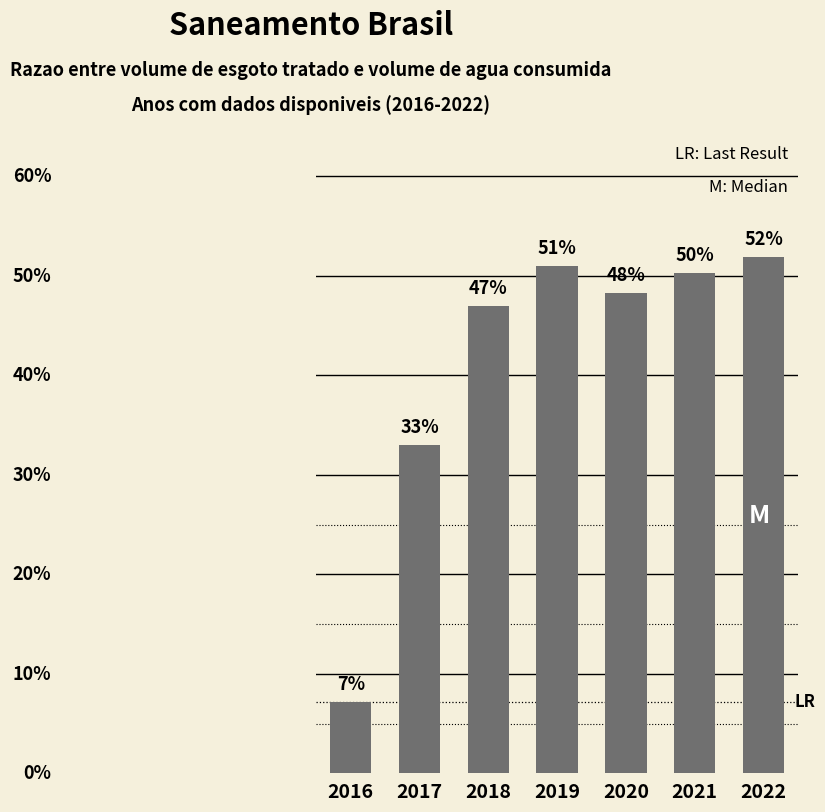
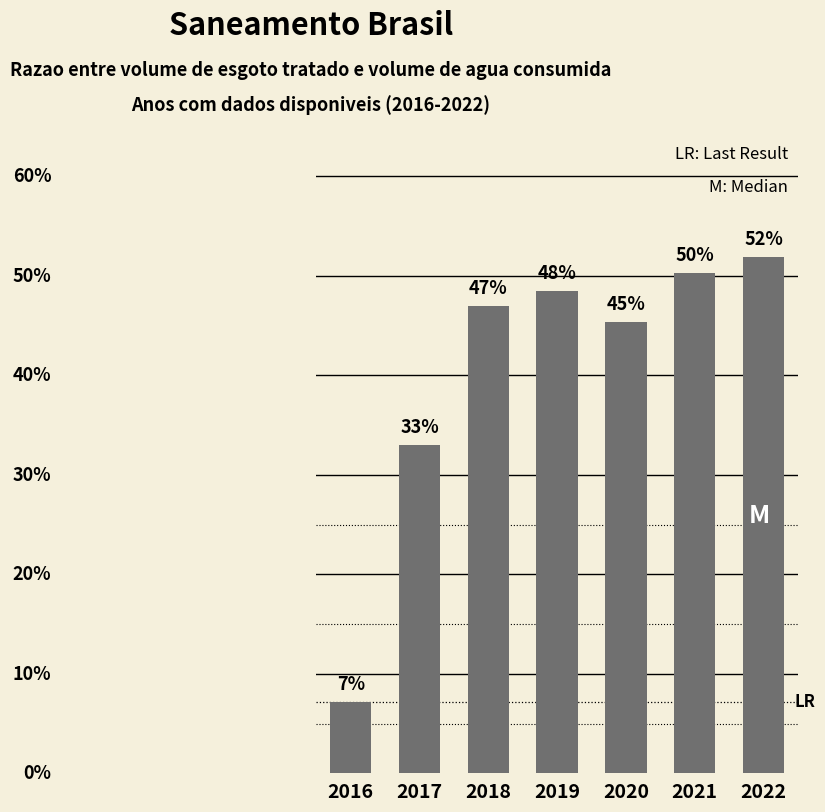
  {
    "2016": "7%",
    "2017": "33%",
    "2018": "47%",
-   "2019": "51%",
-   "2020": "48%",
+   "2019": "48%",
+   "2020": "45%",
    "2021": "50%",
    "2022": "52%"
  }
